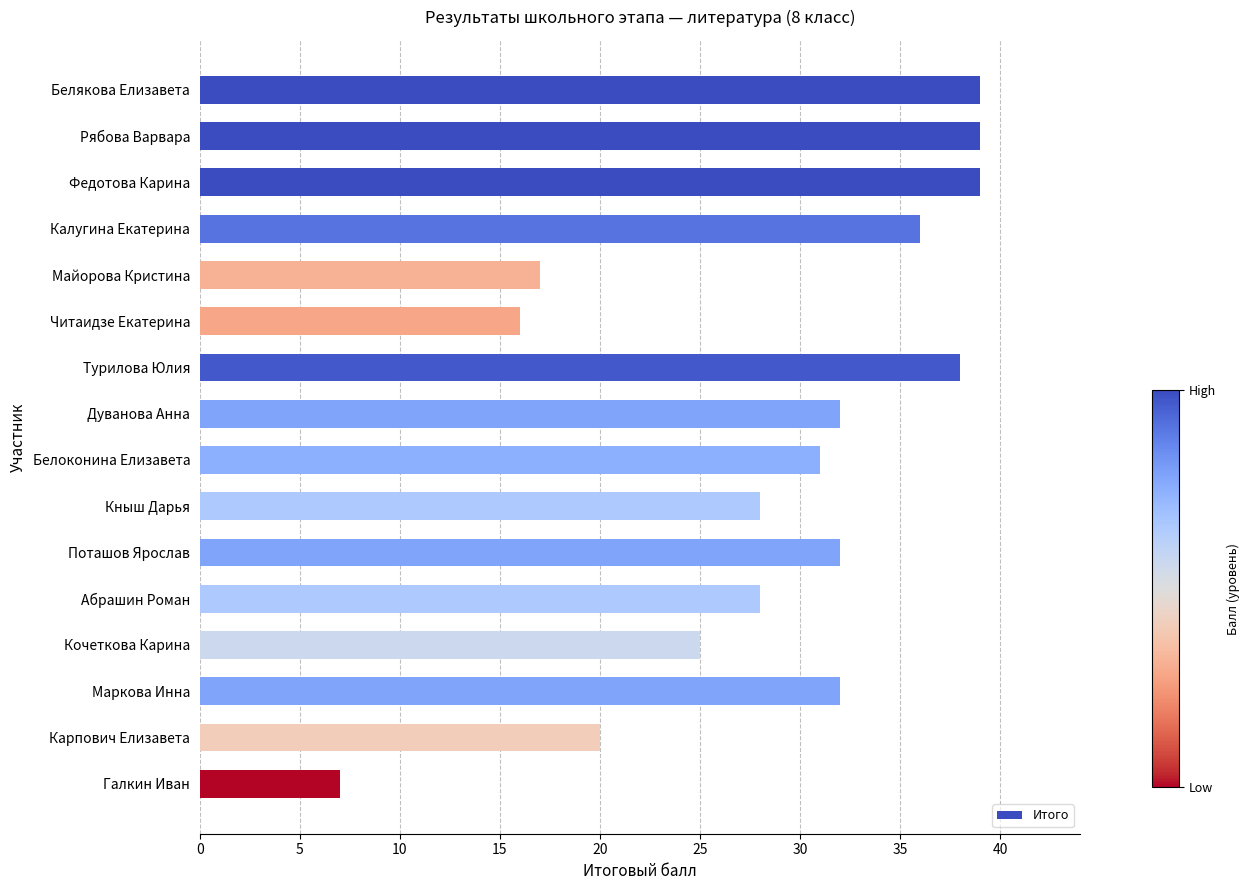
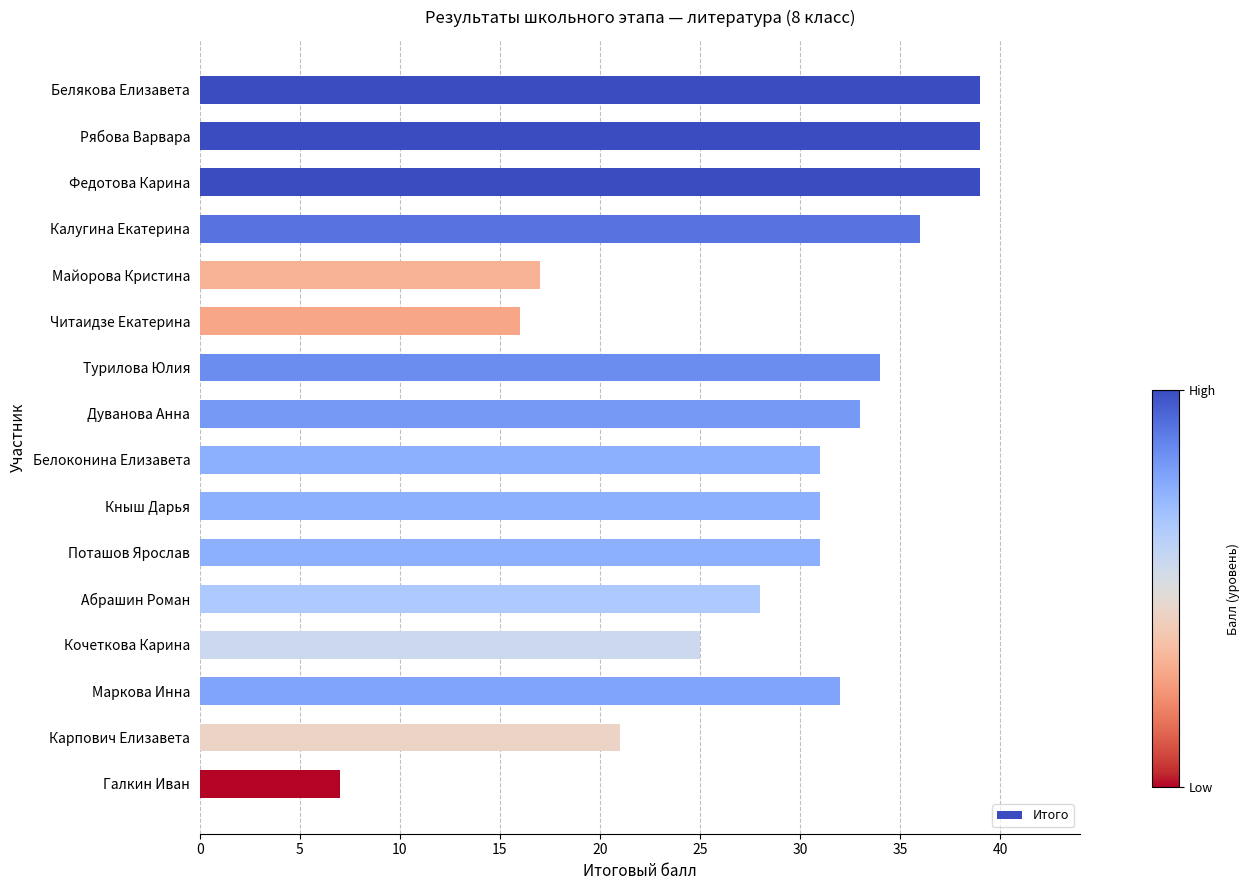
  {
    "Белякова Елизавета": 39,
    "Рябова Варвара": 39,
    "Федотова Карина": 39,
    "Калугина Екатерина": 36,
    "Майорова Кристина": 17,
    "Читаидзе Екатерина": 16,
-   "Турилова Юлия": 38,
-   "Дуванова Анна": 32,
+   "Турилова Юлия": 34,
+   "Дуванова Анна": 33,
    "Белоконина Елизавета": 31,
-   "Кныш Дарья": 28,
-   "Поташов Ярослав": 32,
+   "Кныш Дарья": 31,
+   "Поташов Ярослав": 31,
    "Абрашин Роман": 28,
    "Кочеткова Карина": 25,
    "Маркова Инна": 32,
-   "Карпович Елизавета": 20,
+   "Карпович Елизавета": 21,
    "Галкин Иван": 7
  }
